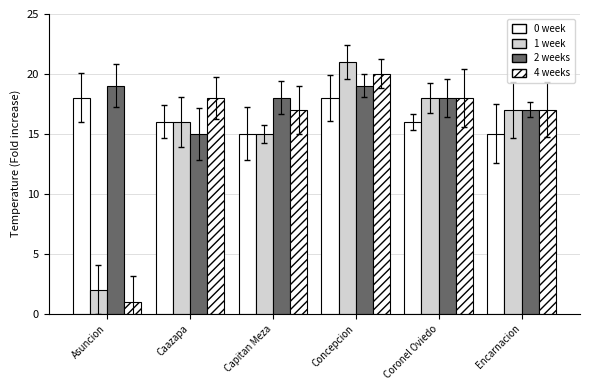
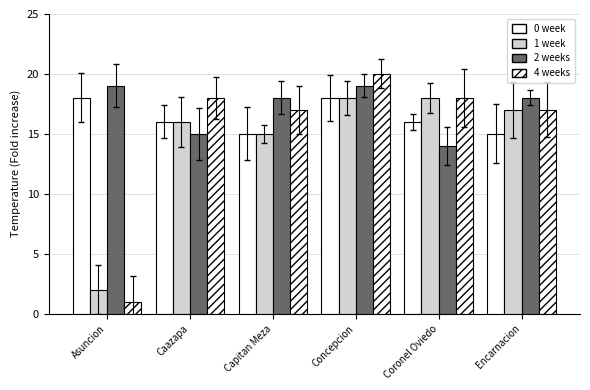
  {
    "1 week": {
      "Asuncion": 2,
      "Caazapa": 16,
      "Capitan Meza": 15,
-     "Concepcion": 21,
+     "Concepcion": 18,
      "Coronel Oviedo": 18,
      "Encarnacion": 17
    },
    "2 weeks": {
      "Asuncion": 19,
      "Caazapa": 15,
      "Capitan Meza": 18,
      "Concepcion": 19,
-     "Coronel Oviedo": 18,
-     "Encarnacion": 17
+     "Coronel Oviedo": 14,
+     "Encarnacion": 18
    }
  }
